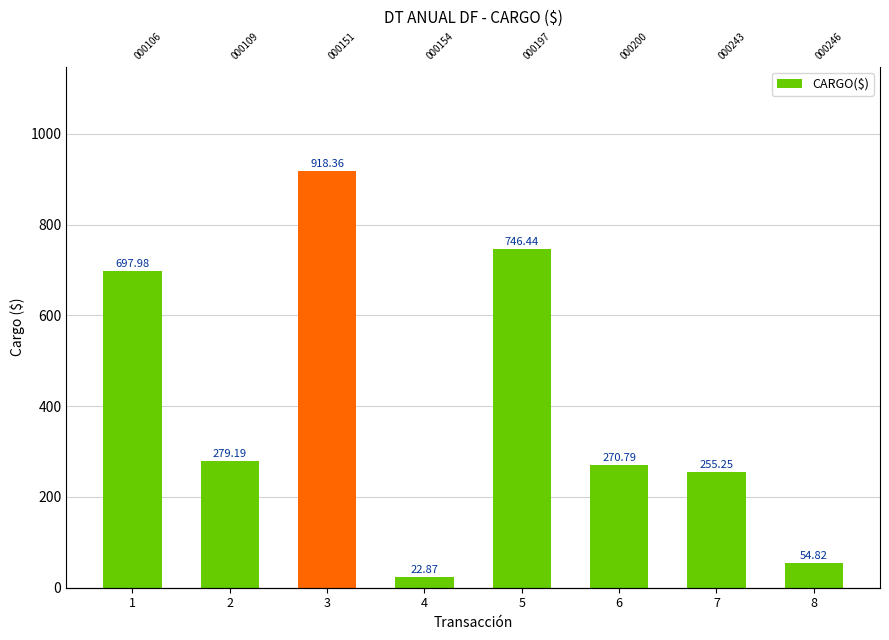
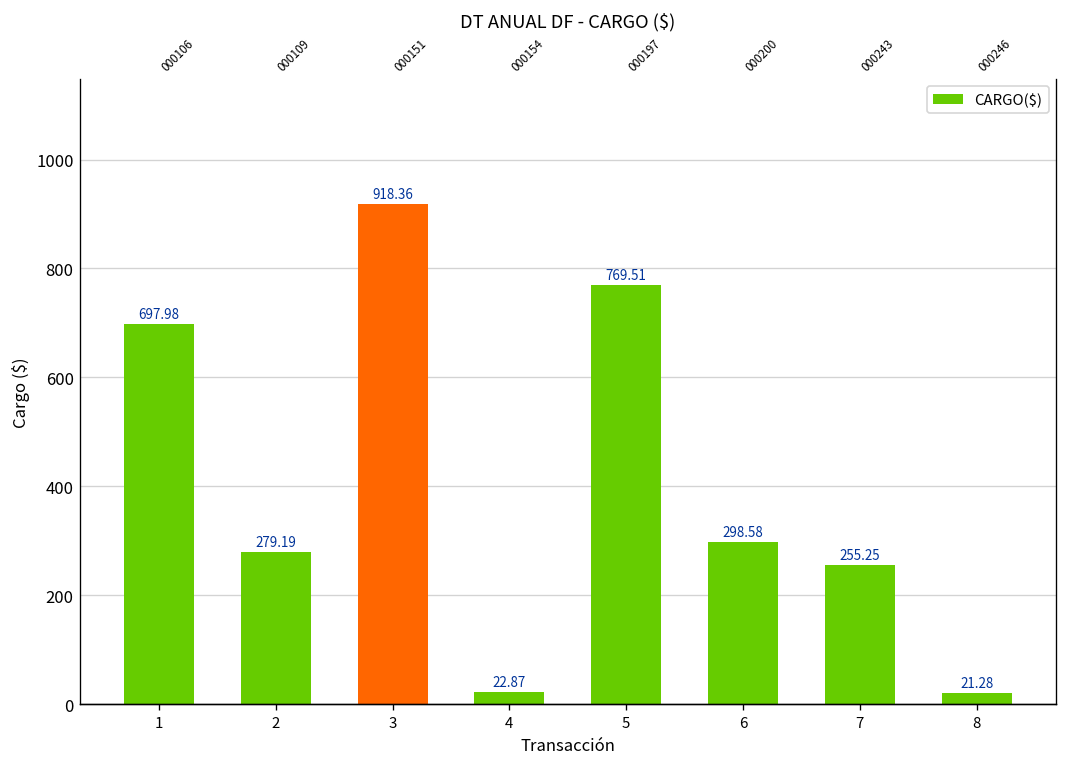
  {
    "1": 697.98,
    "2": 279.19,
    "3": 918.36,
    "4": 22.87,
-   "5": 746.44,
-   "6": 270.79,
+   "5": 769.51,
+   "6": 298.58,
    "7": 255.25,
-   "8": 54.82
+   "8": 21.28
  }
